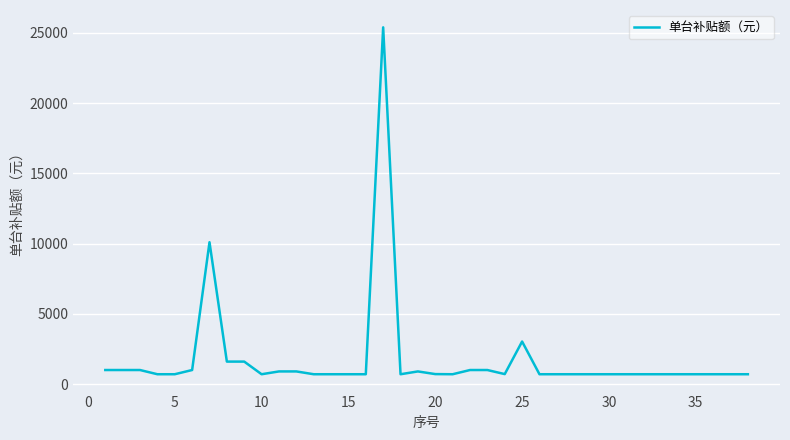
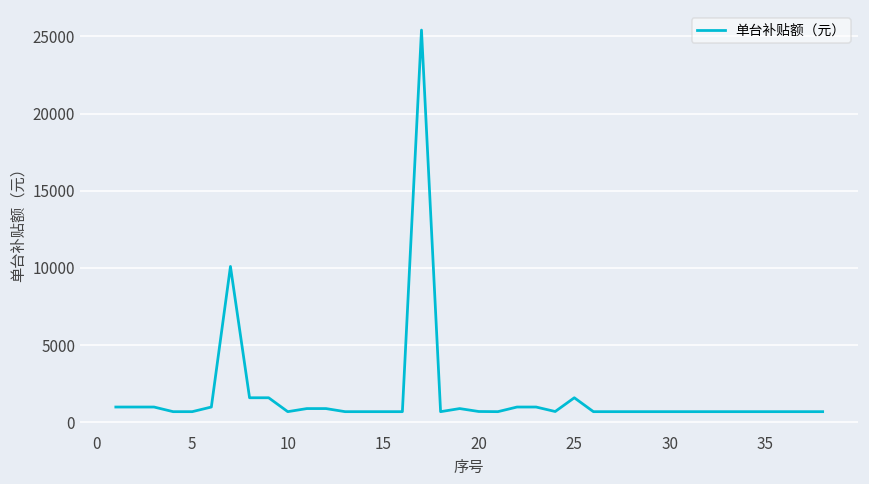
  {
    "5": 700,
    "10": 700,
    "15": 700,
    "20": 700,
-   "25": 3000,
+   "25": 1600,
    "30": 700,
    "35": 700
  }
